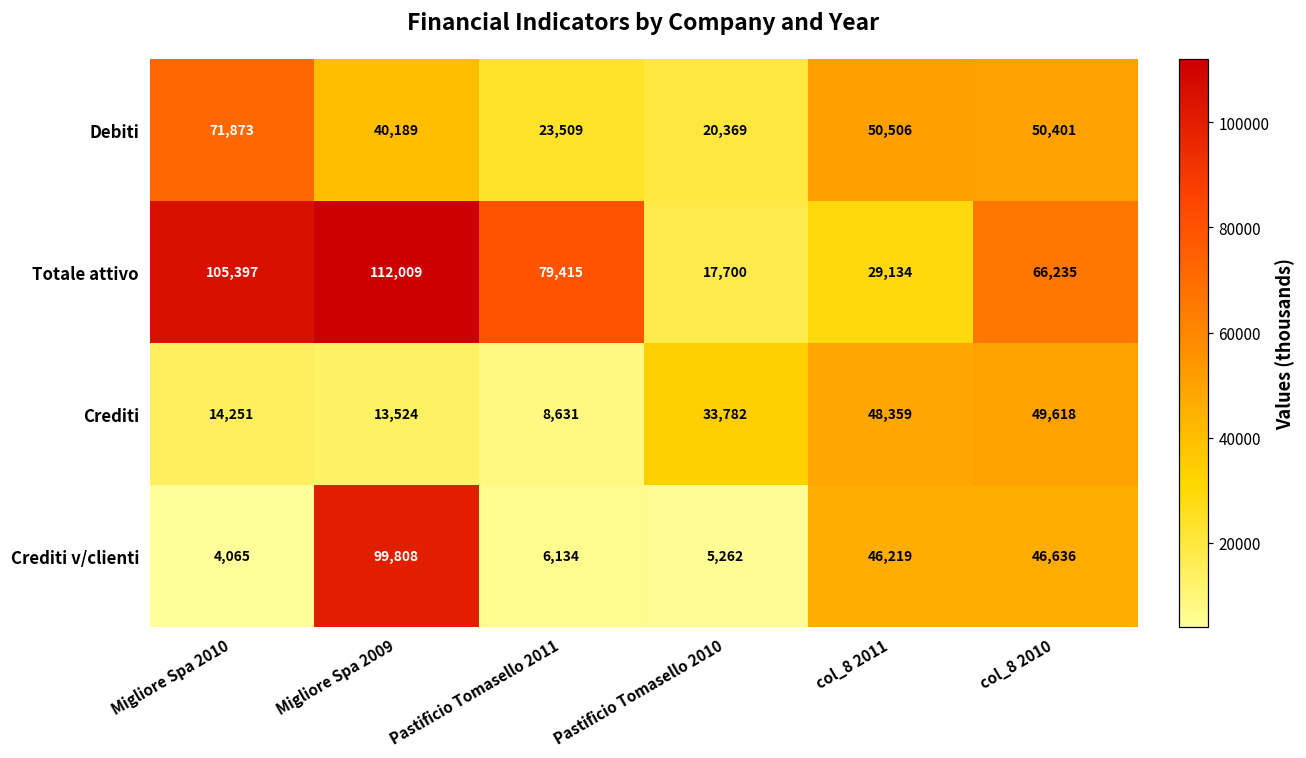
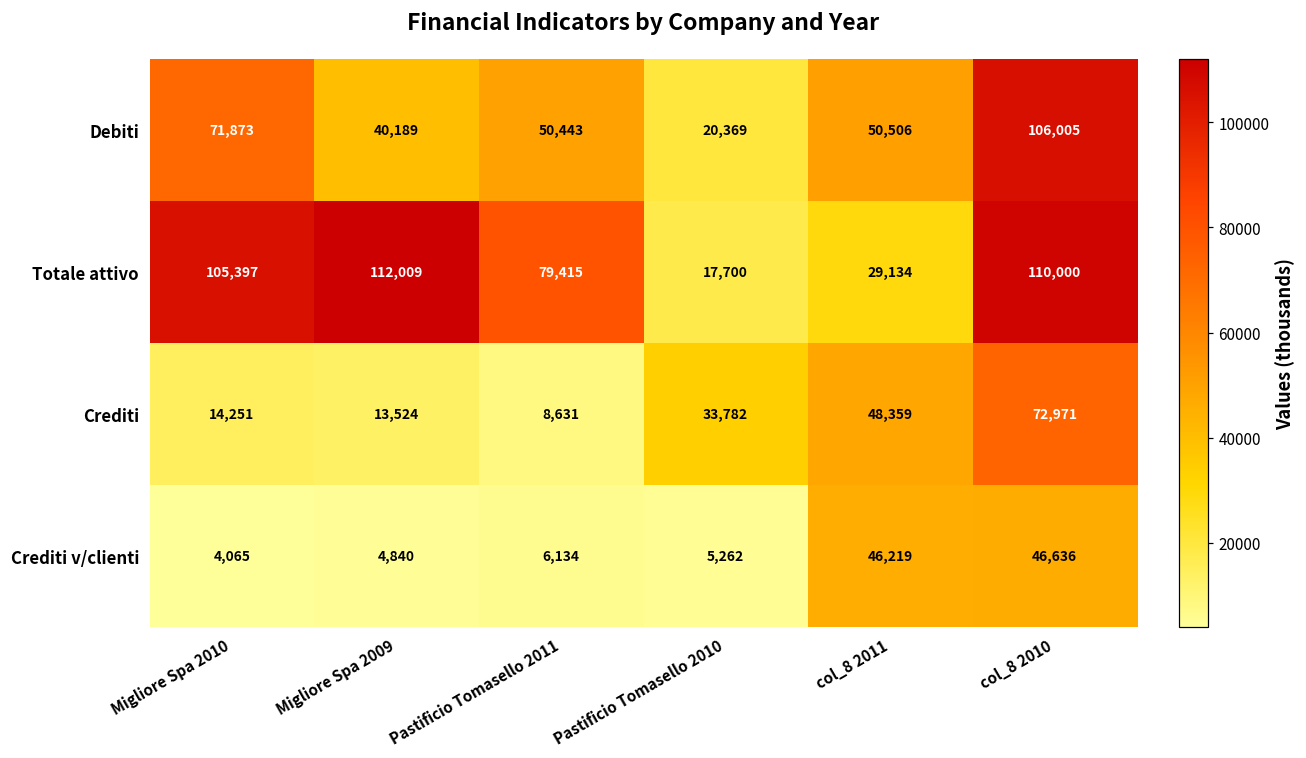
  {
    "Debiti": {
      "Migliore Spa 2010": "71,873",
      "Migliore Spa 2009": "40,189",
-     "Pastificio Tomasello 2011": "23,509",
+     "Pastificio Tomasello 2011": "50,443",
      "Pastificio Tomasello 2010": "20,369",
      "col_8 2011": "50,506",
-     "col_8 2010": "50,401"
+     "col_8 2010": "106,005"
    },
    "Totale attivo": {
      "Migliore Spa 2010": "105,397",
      "Migliore Spa 2009": "112,009",
      "Pastificio Tomasello 2011": "79,415",
      "Pastificio Tomasello 2010": "17,700",
      "col_8 2011": "29,134",
-     "col_8 2010": "66,235"
+     "col_8 2010": "110,000"
    },
    "Crediti": {
      "Migliore Spa 2010": "14,251",
      "Migliore Spa 2009": "13,524",
      "Pastificio Tomasello 2011": "8,631",
      "Pastificio Tomasello 2010": "33,782",
      "col_8 2011": "48,359",
-     "col_8 2010": "49,618"
+     "col_8 2010": "72,971"
    },
    "Crediti v/clienti": {
      "Migliore Spa 2010": "4,065",
-     "Migliore Spa 2009": "99,808",
+     "Migliore Spa 2009": "4,840",
      "Pastificio Tomasello 2011": "6,134",
      "Pastificio Tomasello 2010": "5,262",
      "col_8 2011": "46,219",
      "col_8 2010": "46,636"
    }
  }
